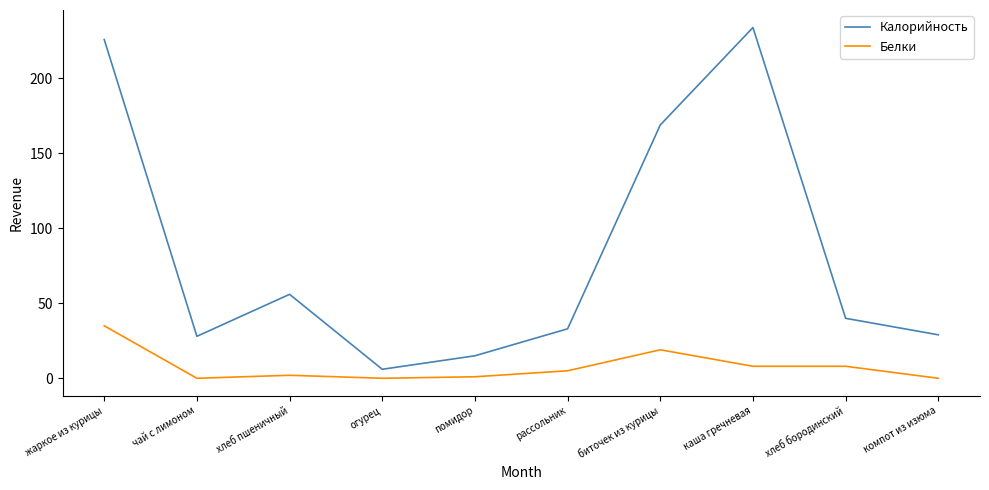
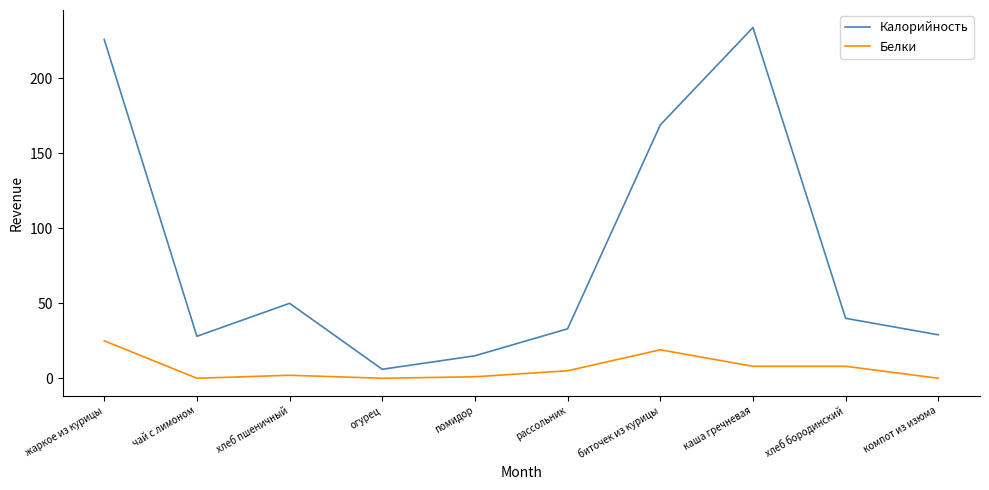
  {
    "Калорийность": {
      "жаркое из курицы": 226,
      "чай с лимоном": 28,
-     "хлеб пшеничный": 56,
+     "хлеб пшеничный": 50,
      "огурец": 6,
      "помидор": 15,
      "рассольник": 33,
      "биточек из курицы": 169,
      "каша гречневая": 234,
      "хлеб бородинский": 40,
      "компот из изюма": 29
    },
    "Белки": {
-     "жаркое из курицы": 35,
+     "жаркое из курицы": 25,
      "чай с лимоном": 0,
      "хлеб пшеничный": 2,
      "огурец": 0,
      "помидор": 1,
      "рассольник": 5,
      "биточек из курицы": 19,
      "каша гречневая": 8,
      "хлеб бородинский": 8,
      "компот из изюма": 0
    }
  }
